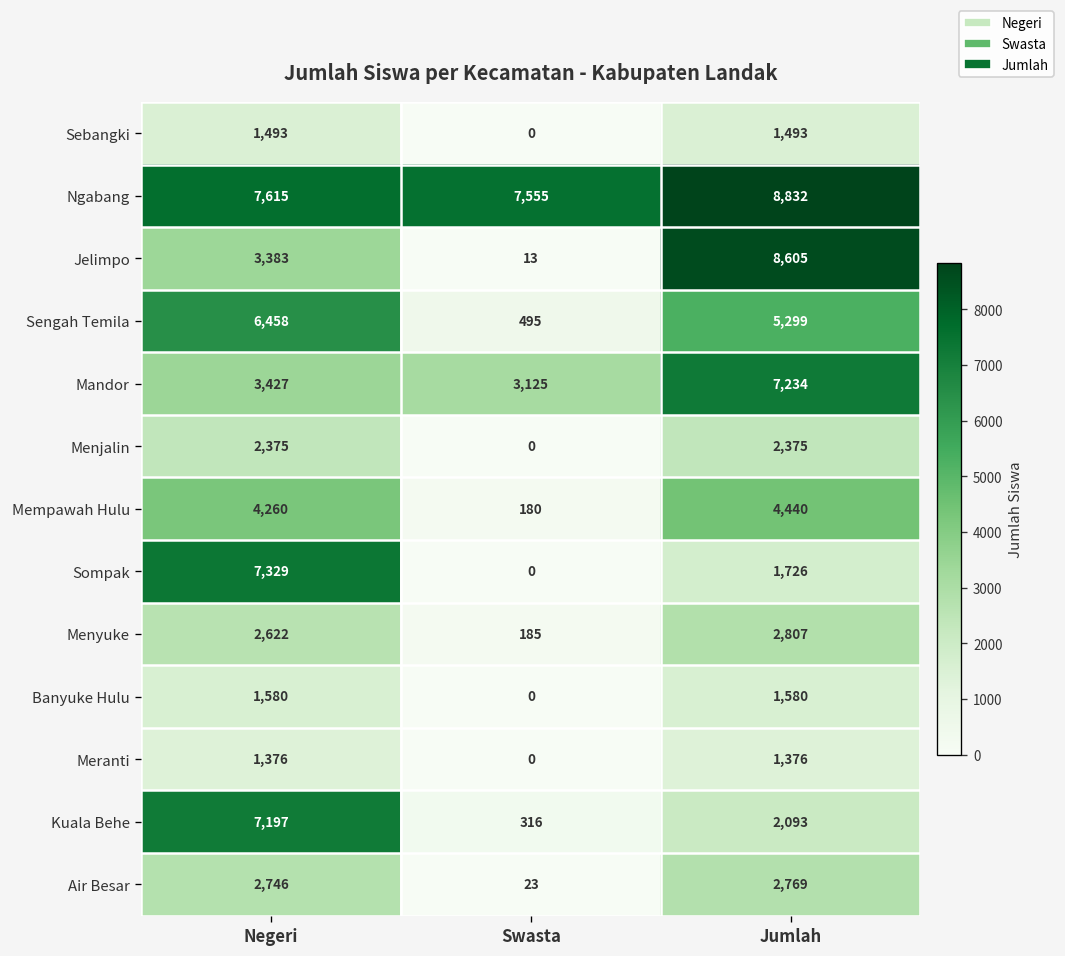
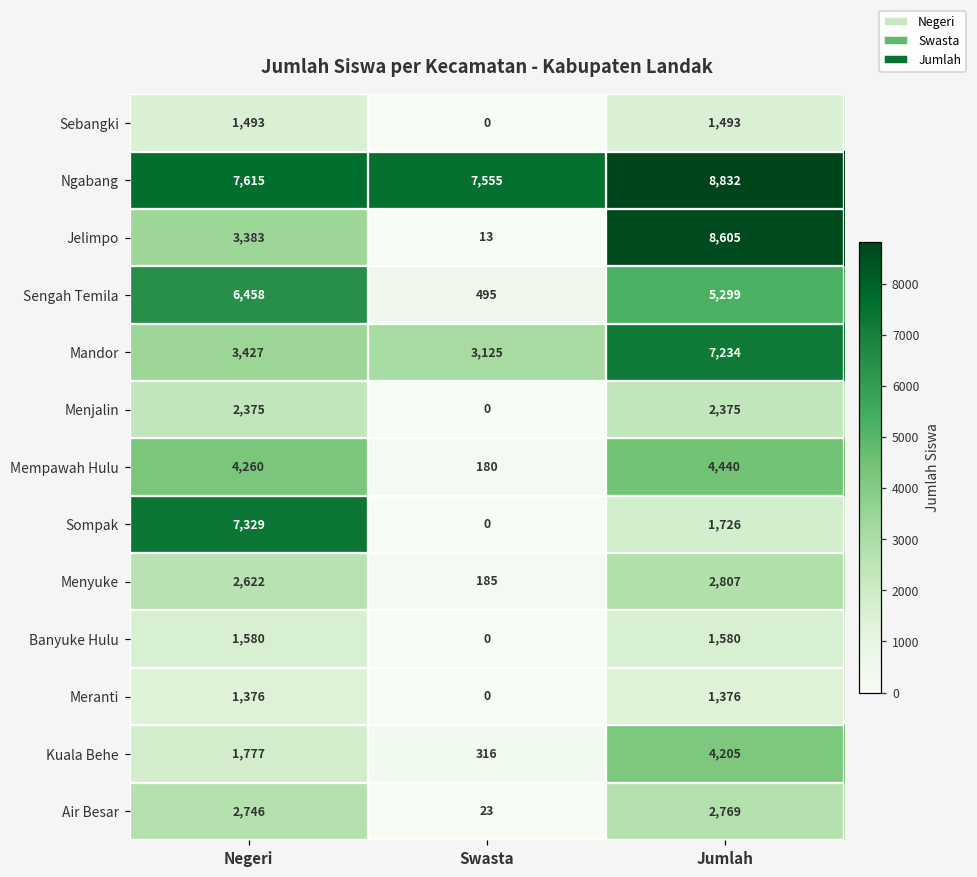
  {
    "Sebangki": {
      "Negeri": "1,493",
      "Swasta": "0",
      "Jumlah": "1,493"
    },
    "Ngabang": {
      "Negeri": "7,615",
      "Swasta": "7,555",
      "Jumlah": "8,832"
    },
    "Jelimpo": {
      "Negeri": "3,383",
      "Swasta": "13",
      "Jumlah": "8,605"
    },
    "Sengah Temila": {
      "Negeri": "6,458",
      "Swasta": "495",
      "Jumlah": "5,299"
    },
    "Mandor": {
      "Negeri": "3,427",
      "Swasta": "3,125",
      "Jumlah": "7,234"
    },
    "Menjalin": {
      "Negeri": "2,375",
      "Swasta": "0",
      "Jumlah": "2,375"
    },
    "Mempawah Hulu": {
      "Negeri": "4,260",
      "Swasta": "180",
      "Jumlah": "4,440"
    },
    "Sompak": {
      "Negeri": "7,329",
      "Swasta": "0",
      "Jumlah": "1,726"
    },
    "Menyuke": {
      "Negeri": "2,622",
      "Swasta": "185",
      "Jumlah": "2,807"
    },
    "Banyuke Hulu": {
      "Negeri": "1,580",
      "Swasta": "0",
      "Jumlah": "1,580"
    },
    "Meranti": {
      "Negeri": "1,376",
      "Swasta": "0",
      "Jumlah": "1,376"
    },
    "Kuala Behe": {
-     "Negeri": "7,197",
+     "Negeri": "1,777",
      "Swasta": "316",
-     "Jumlah": "2,093"
+     "Jumlah": "4,205"
    },
    "Air Besar": {
      "Negeri": "2,746",
      "Swasta": "23",
      "Jumlah": "2,769"
    }
  }
